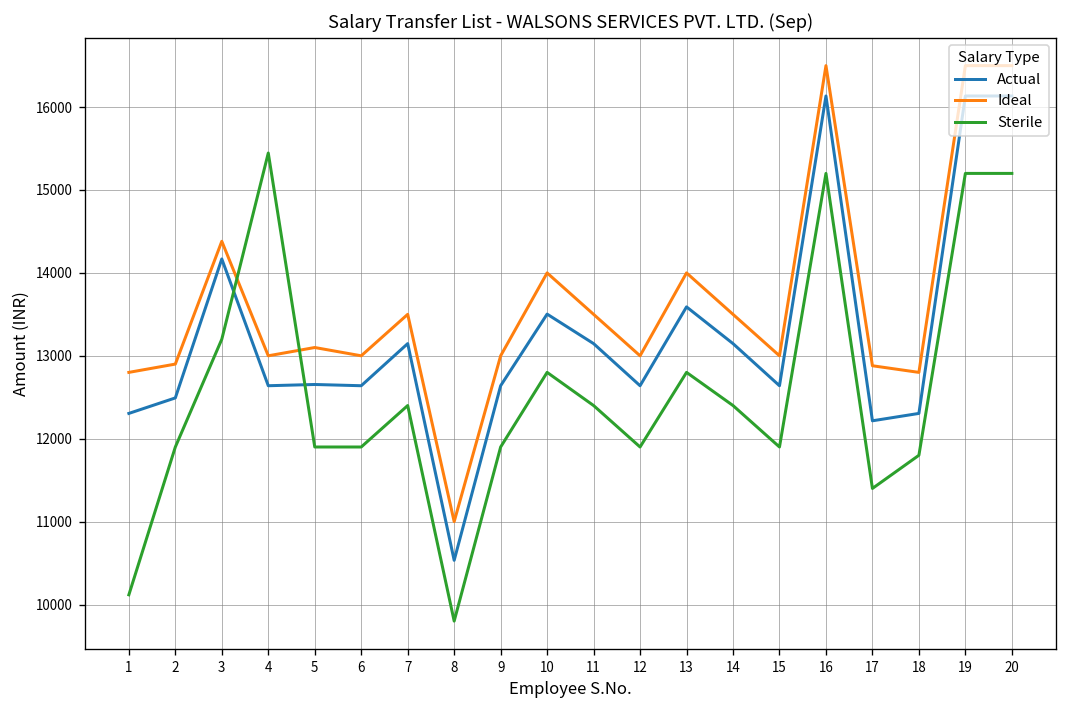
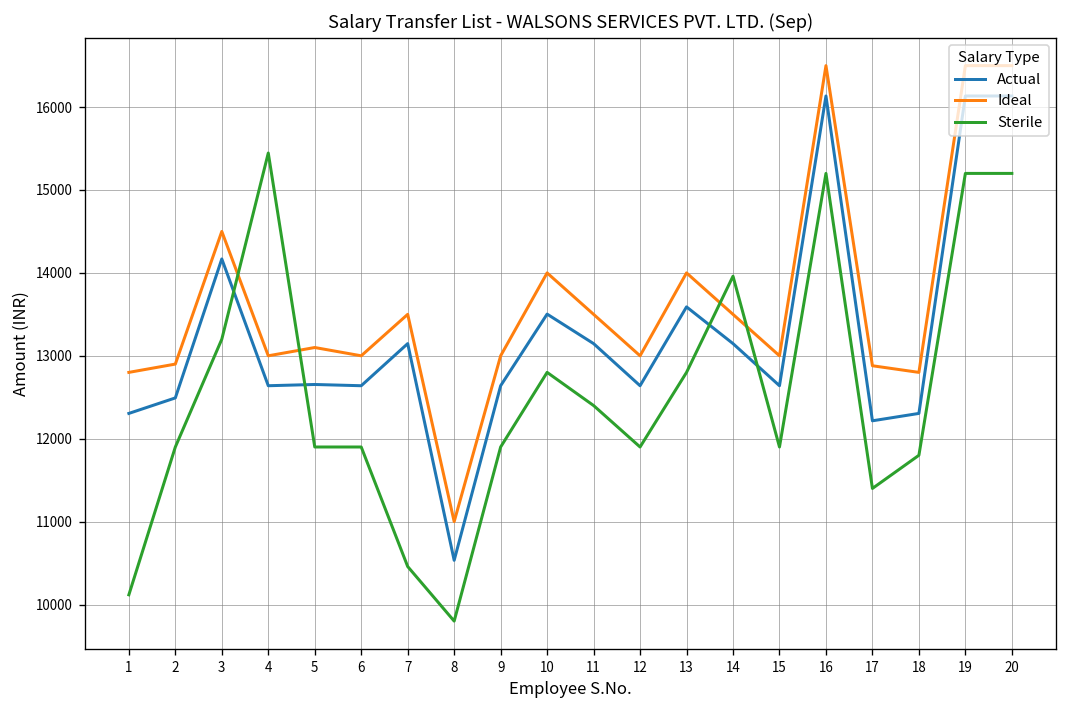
  {
    "Actual": {
      "1": 12300,
      "2": 12500,
      "3": 14200,
      "4": 12600,
      "5": 12700,
      "6": 12600,
      "7": 13100,
      "8": 10500,
      "9": 12600,
      "10": 13500,
      "11": 13100,
      "12": 12600,
      "13": 13600,
      "14": 13100,
      "15": 12600,
      "16": 16100,
      "17": 12200,
      "18": 12300
    },
    "Ideal": {
      "1": 12800,
      "2": 12900,
-     "3": 14400,
+     "3": 14500,
      "4": 13000,
      "5": 13100,
      "6": 13000,
      "7": 13500,
      "8": 11000,
      "9": 13000,
      "10": 14000,
      "11": 13500,
      "12": 13000,
      "13": 14000,
      "14": 13500,
      "15": 13000,
      "16": 16500,
      "17": 12900,
      "18": 12800
    },
    "Sterile": {
      "1": 10100,
      "2": 11900,
      "3": 13200,
      "4": 15400,
      "5": 11900,
      "6": 11900,
-     "7": 12400,
+     "7": 10500,
      "8": 9800,
      "9": 11900,
      "10": 12800,
      "11": 12400,
      "12": 11900,
      "13": 12800,
-     "14": 12400,
+     "14": 14000,
      "15": 11900,
      "16": 15200,
      "17": 11400,
      "18": 11800,
      "19": 15200,
      "20": 15200
    }
  }
